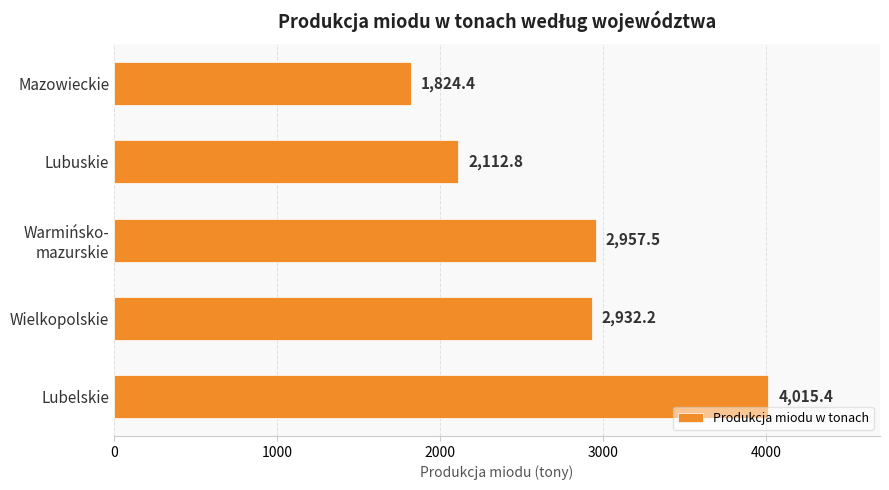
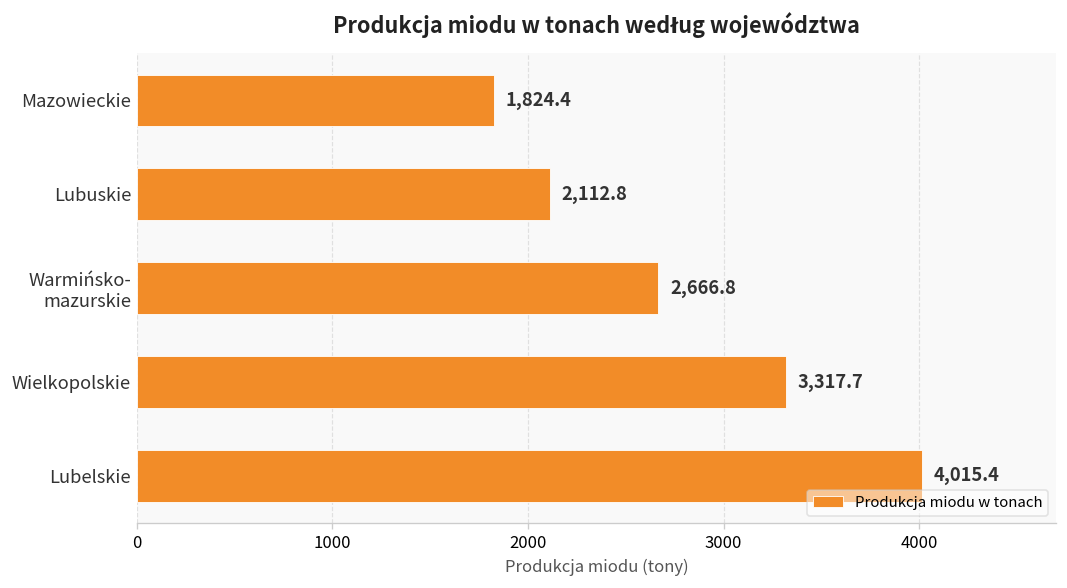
  {
    "Mazowieckie": "1,824.4",
    "Lubuskie": "2,112.8",
-   "Warmińsko- mazurskie": "2,957.5",
-   "Wielkopolskie": "2,932.2",
+   "Warmińsko- mazurskie": "2,666.8",
+   "Wielkopolskie": "3,317.7",
    "Lubelskie": "4,015.4"
  }
